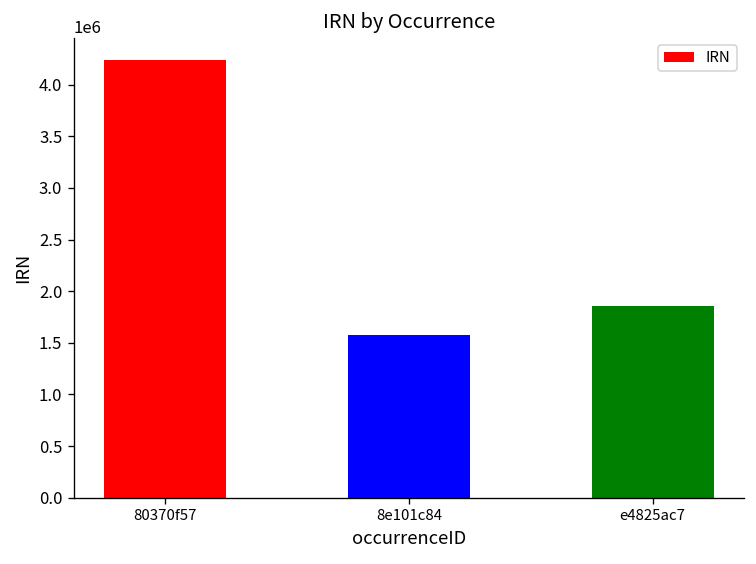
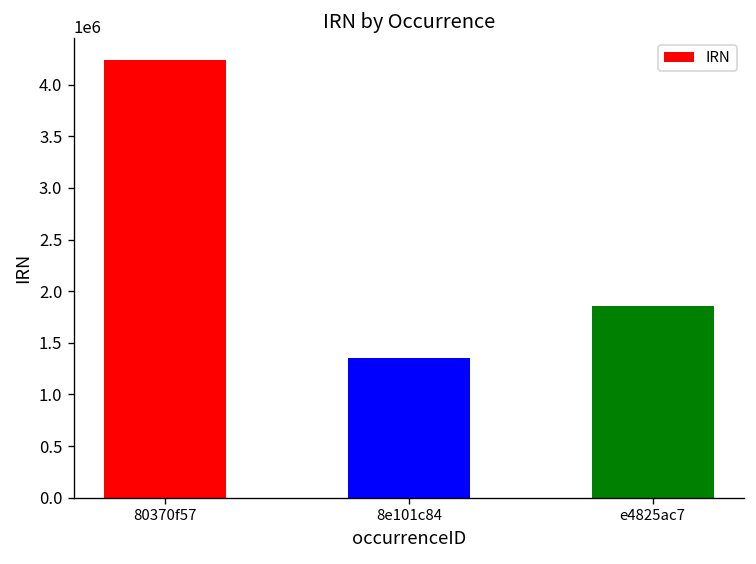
  {
    "80370f57": 4200000,
-   "8e101c84": 1600000,
+   "8e101c84": 1400000,
    "e4825ac7": 1900000
  }
